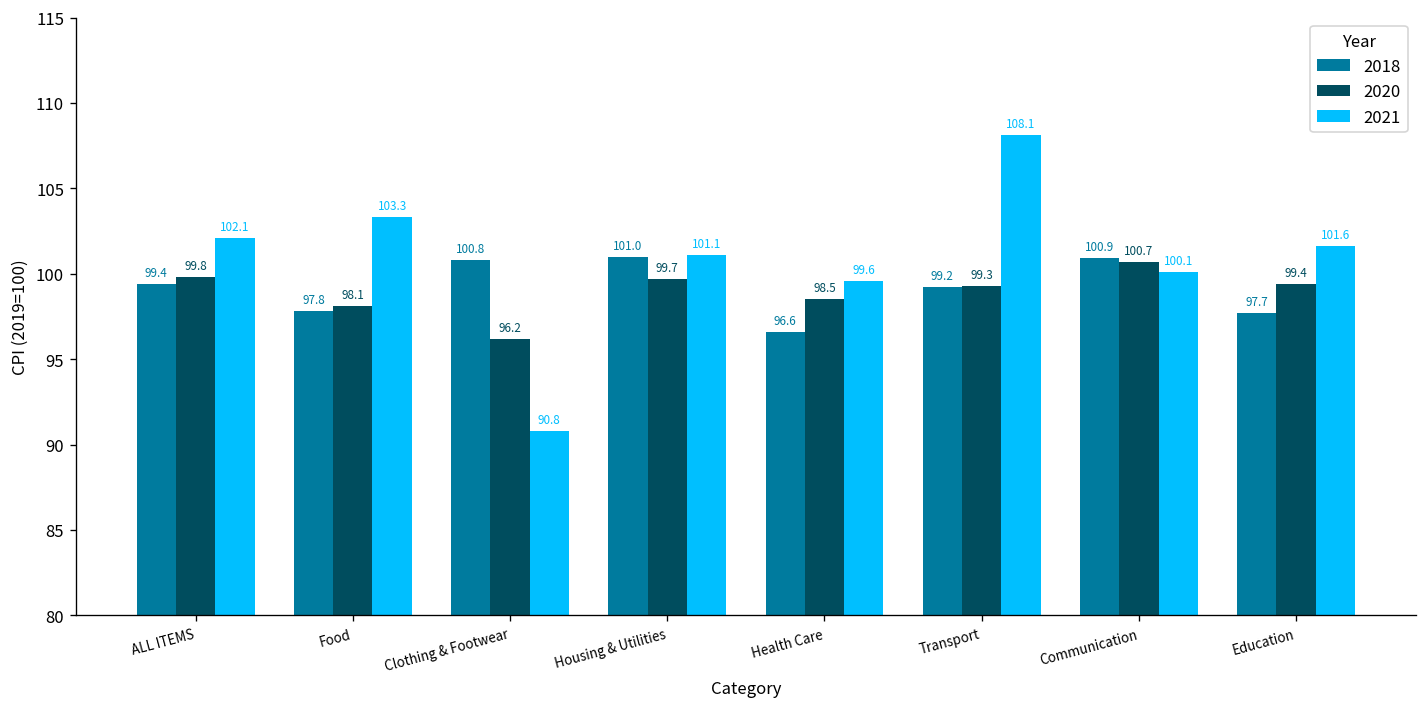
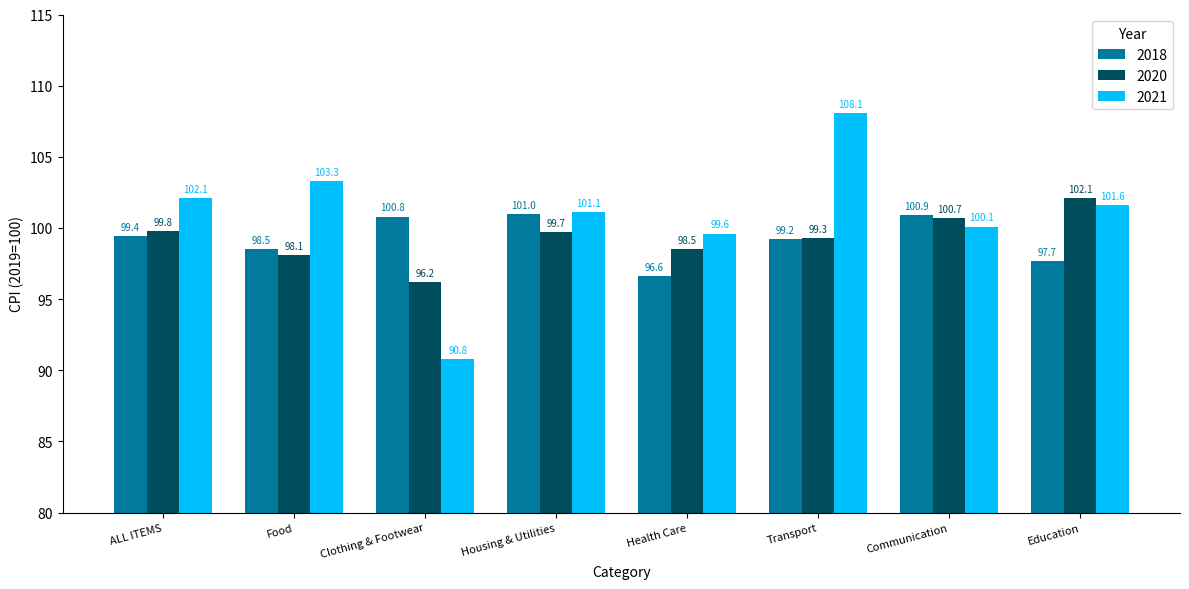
  {
    "2018": {
      "ALL ITEMS": 99.4,
-     "Food": 97.8,
+     "Food": 98.5,
      "Clothing & Footwear": 100.8,
      "Housing & Utilities": 101.0,
      "Health Care": 96.6,
      "Transport": 99.2,
      "Communication": 100.9,
      "Education": 97.7
    },
    "2020": {
      "ALL ITEMS": 99.8,
      "Food": 98.1,
      "Clothing & Footwear": 96.2,
      "Housing & Utilities": 99.7,
      "Health Care": 98.5,
      "Transport": 99.3,
      "Communication": 100.7,
-     "Education": 99.4
+     "Education": 102.1
    },
    "2021": {
      "ALL ITEMS": 102.1,
      "Food": 103.3,
      "Clothing & Footwear": 90.8,
      "Housing & Utilities": 101.1,
      "Health Care": 99.6,
      "Transport": 108.1,
      "Communication": 100.1,
      "Education": 101.6
    }
  }
